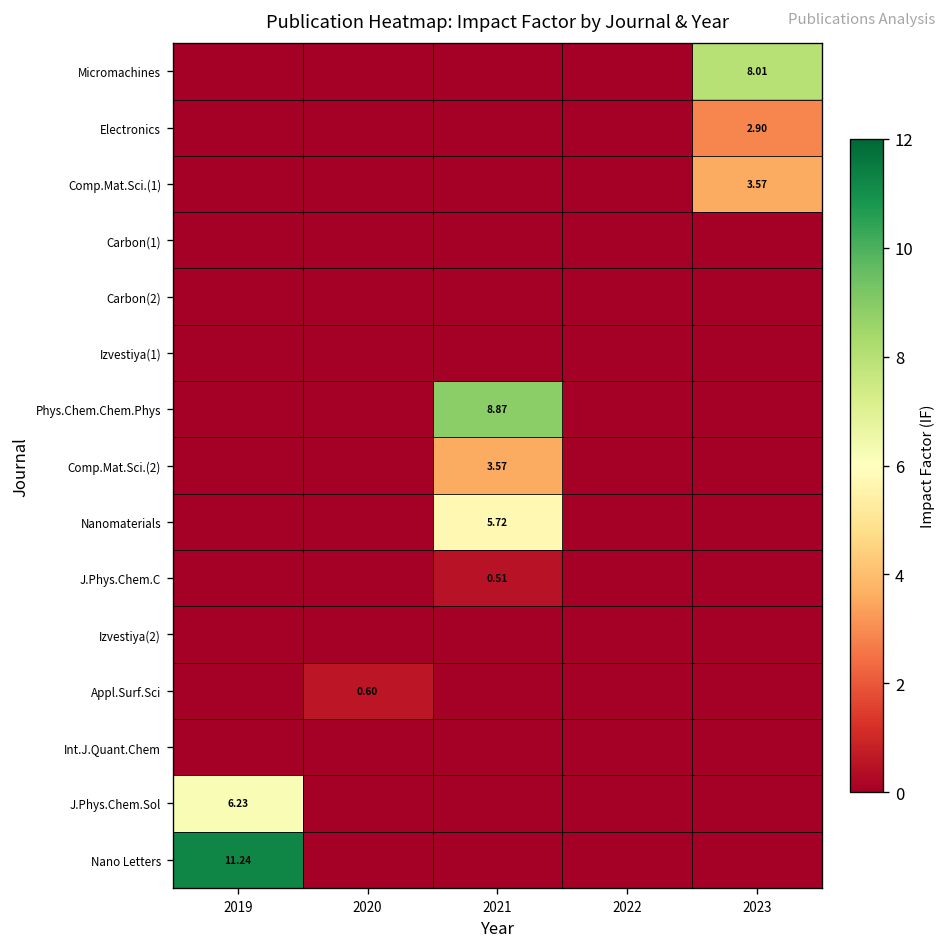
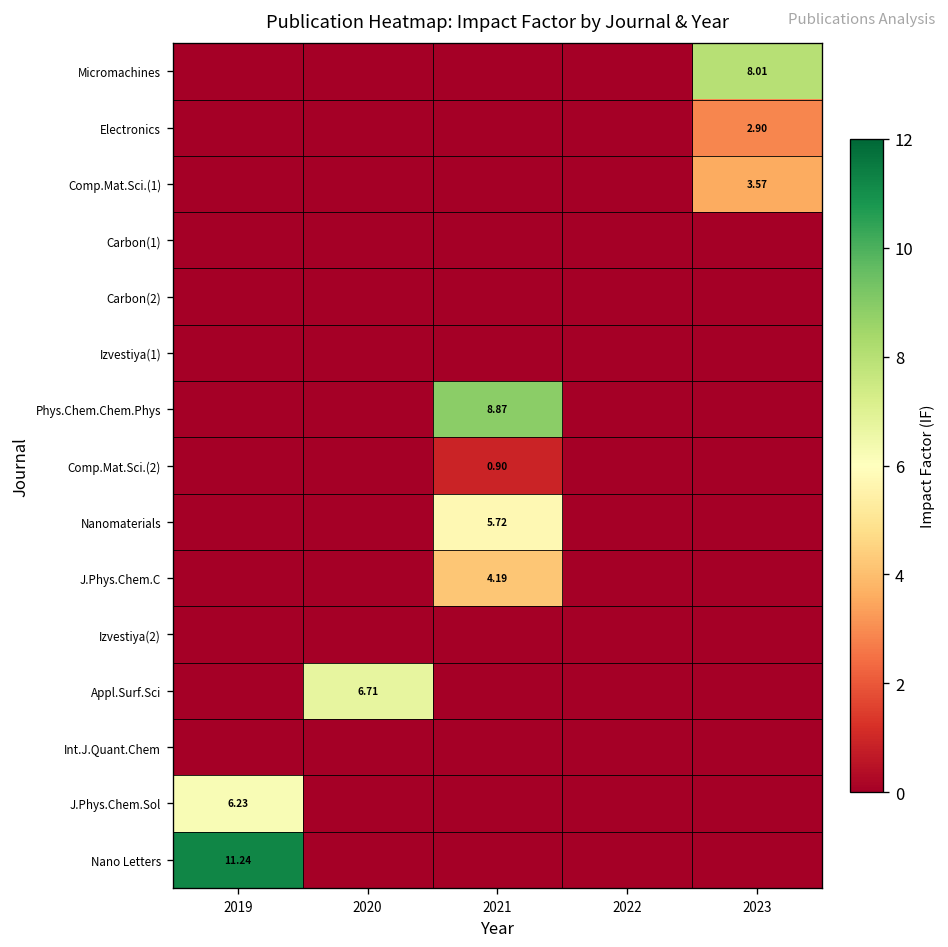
  {
    "Micromachines": {
      "2023": 8.01
    },
    "Electronics": {
      "2023": 2.90
    },
    "Comp.Mat.Sci.(1)": {
      "2023": 3.57
    },
    "Phys.Chem.Chem.Phys": {
      "2021": 8.87
    },
    "Comp.Mat.Sci.(2)": {
-     "2021": 3.57
+     "2021": 0.90
    },
    "Nanomaterials": {
      "2021": 5.72
    },
    "J.Phys.Chem.C": {
-     "2021": 0.51
+     "2021": 4.19
    },
    "Appl.Surf.Sci": {
-     "2020": 0.60
+     "2020": 6.71
    },
    "J.Phys.Chem.Sol": {
      "2019": 6.23
    },
    "Nano Letters": {
      "2019": 11.24
    }
  }
